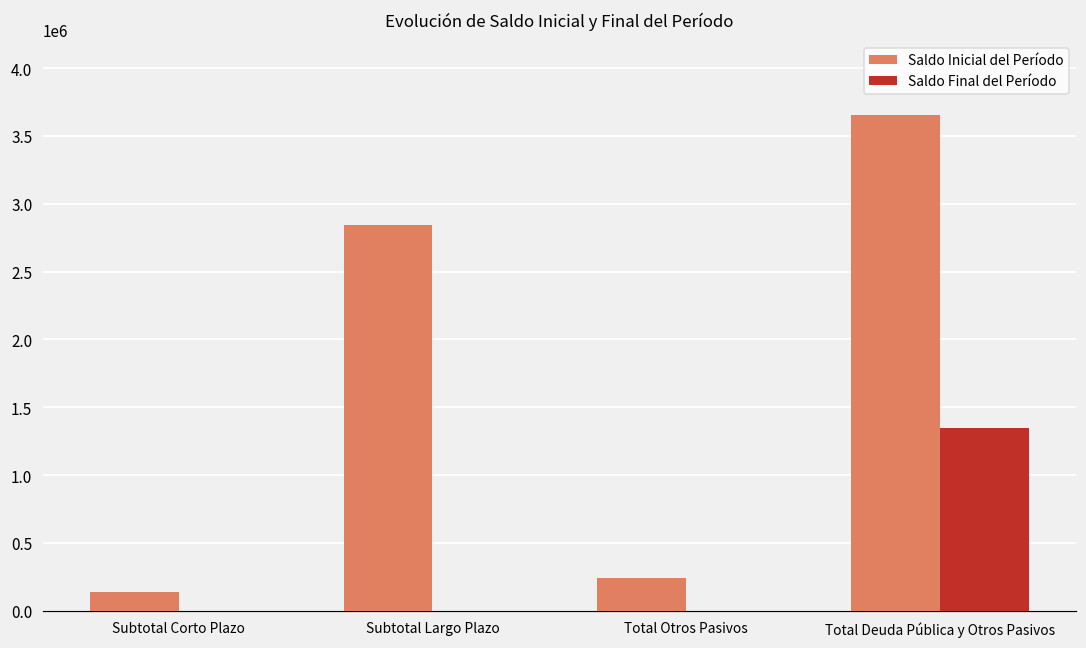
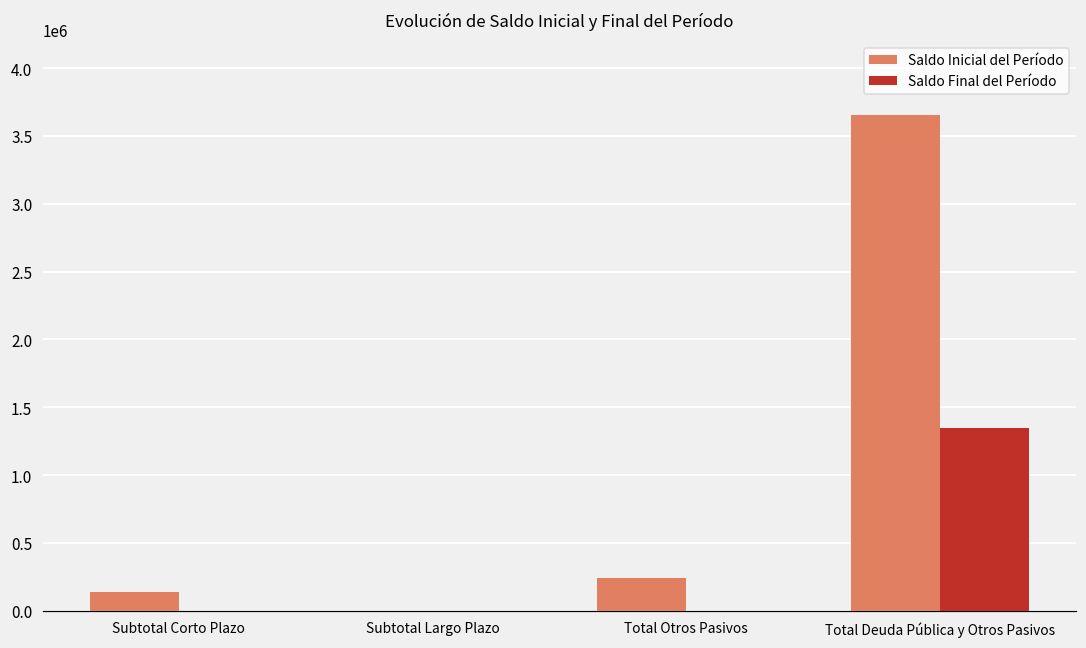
  {
    "Saldo Inicial del Período": {
      "Subtotal Corto Plazo": 140000,
-     "Subtotal Largo Plazo": 2840000,
+     "Subtotal Largo Plazo": 0,
      "Total Otros Pasivos": 240000,
      "Total Deuda Pública y Otros Pasivos": 3660000
    },
    "Saldo Final del Período": {
      "Subtotal Corto Plazo": 0,
      "Subtotal Largo Plazo": 0,
      "Total Otros Pasivos": 0,
      "Total Deuda Pública y Otros Pasivos": 1350000
    }
  }
